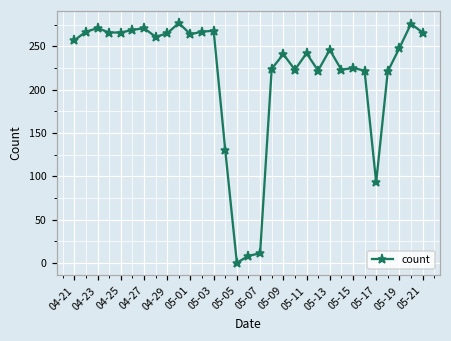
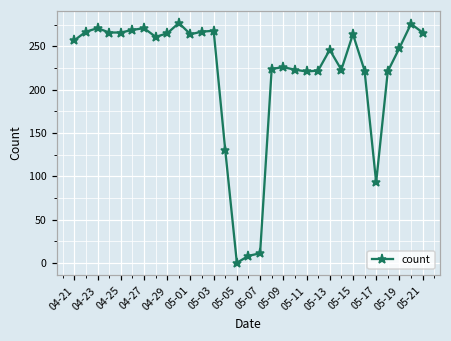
  {
    "04-21": 260,
    "04-23": 270,
    "04-25": 270,
    "04-27": 270,
    "04-29": 270,
    "05-01": 260,
    "05-03": 270,
    "05-05": 0,
    "05-07": 10,
-   "05-09": 240,
-   "05-11": 240,
+   "05-09": 230,
+   "05-11": 220,
    "05-13": 250,
-   "05-15": 230,
+   "05-15": 260,
    "05-17": 90,
    "05-19": 250,
    "05-21": 270
  }
